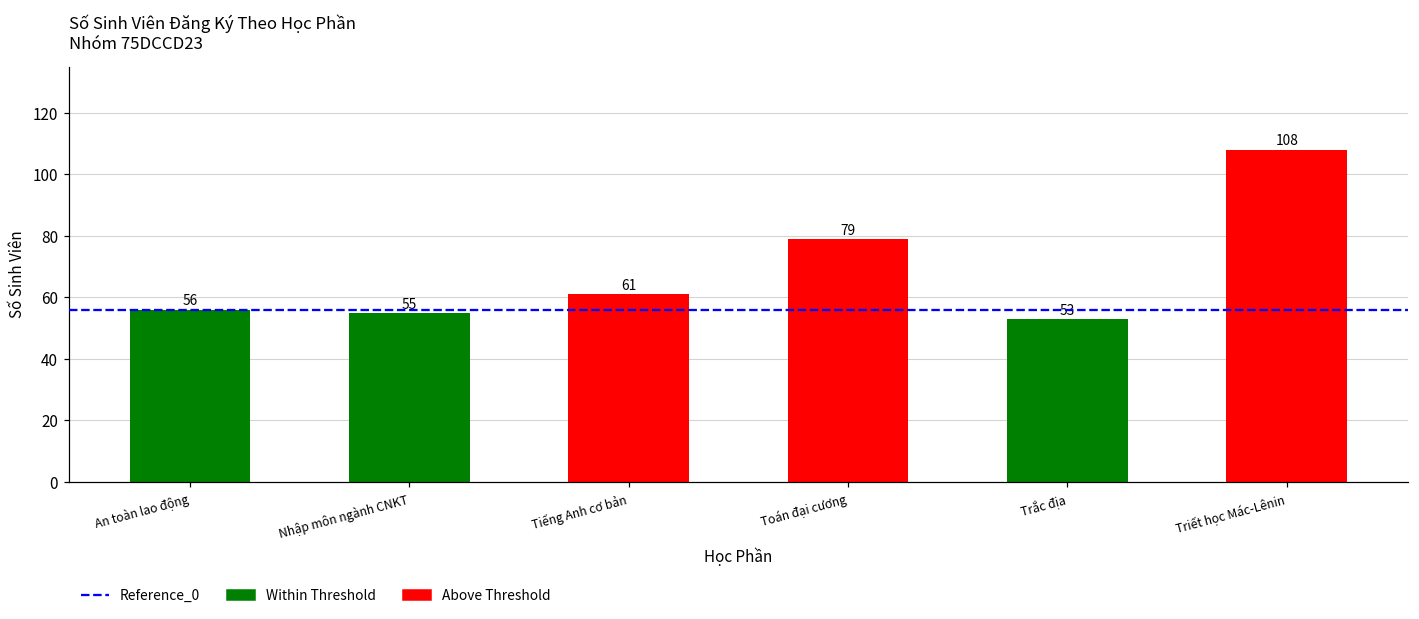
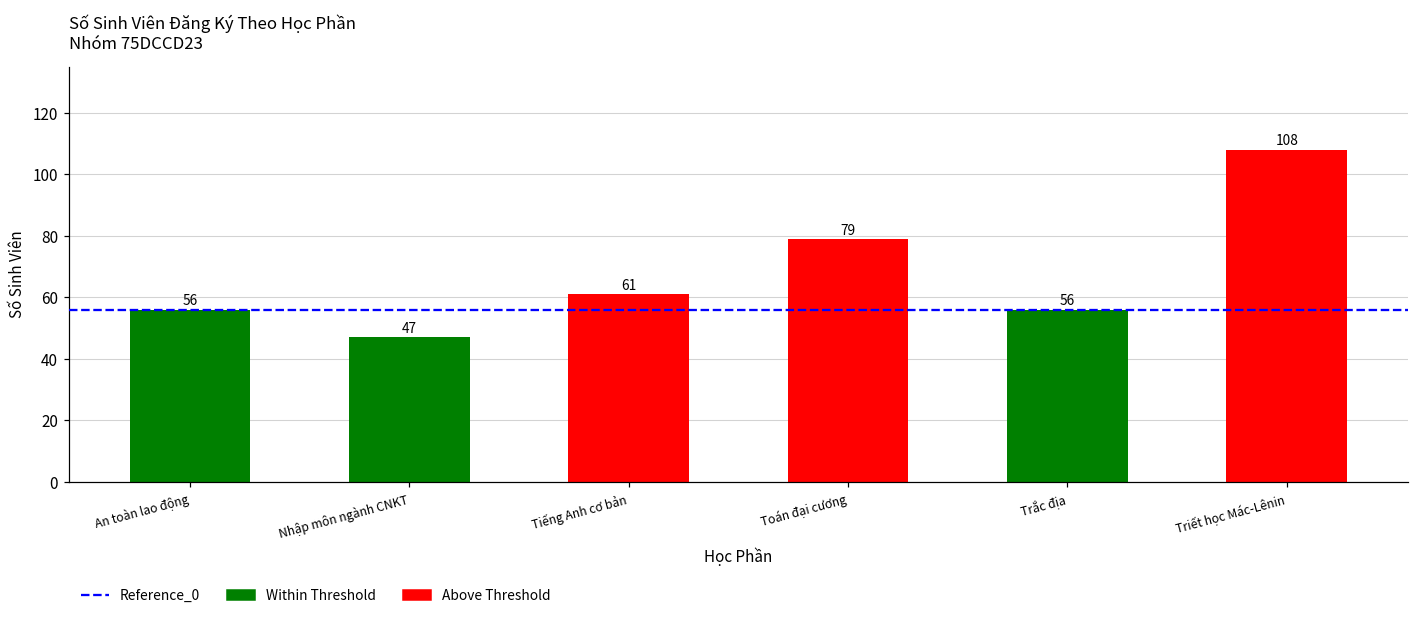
  {
    "An toàn lao động": 56,
-   "Nhập môn ngành CNKT": 55,
+   "Nhập môn ngành CNKT": 47,
    "Tiếng Anh cơ bản": 61,
    "Toán đại cương": 79,
-   "Trắc địa": 53,
+   "Trắc địa": 56,
    "Triết học Mác-Lênin": 108
  }
